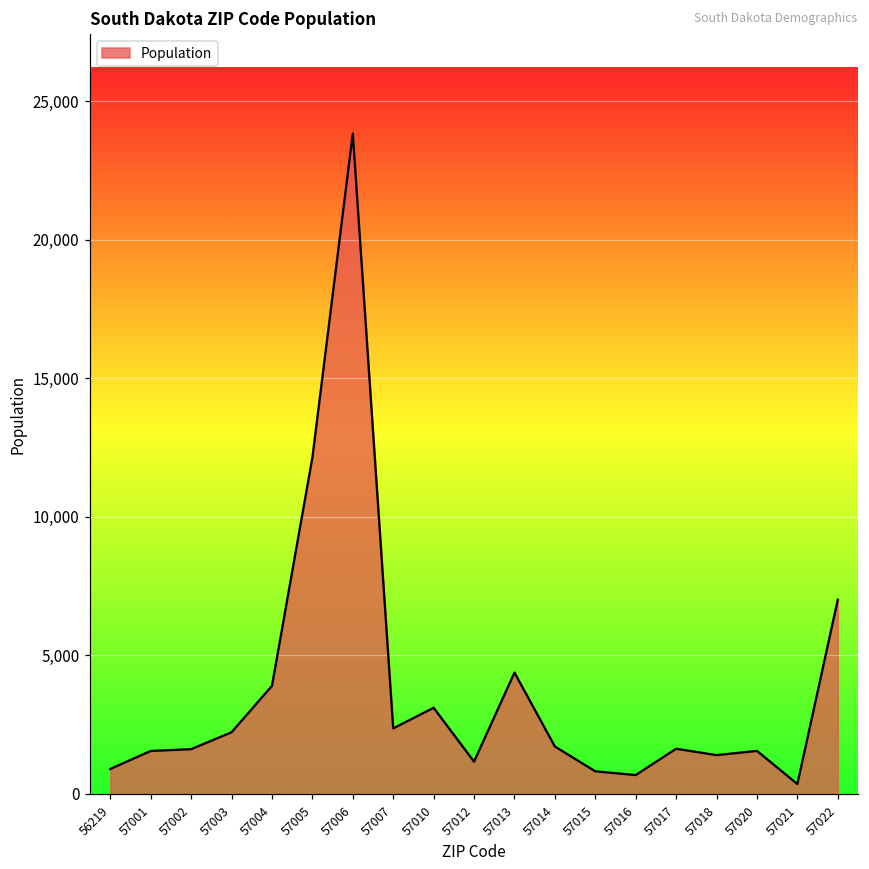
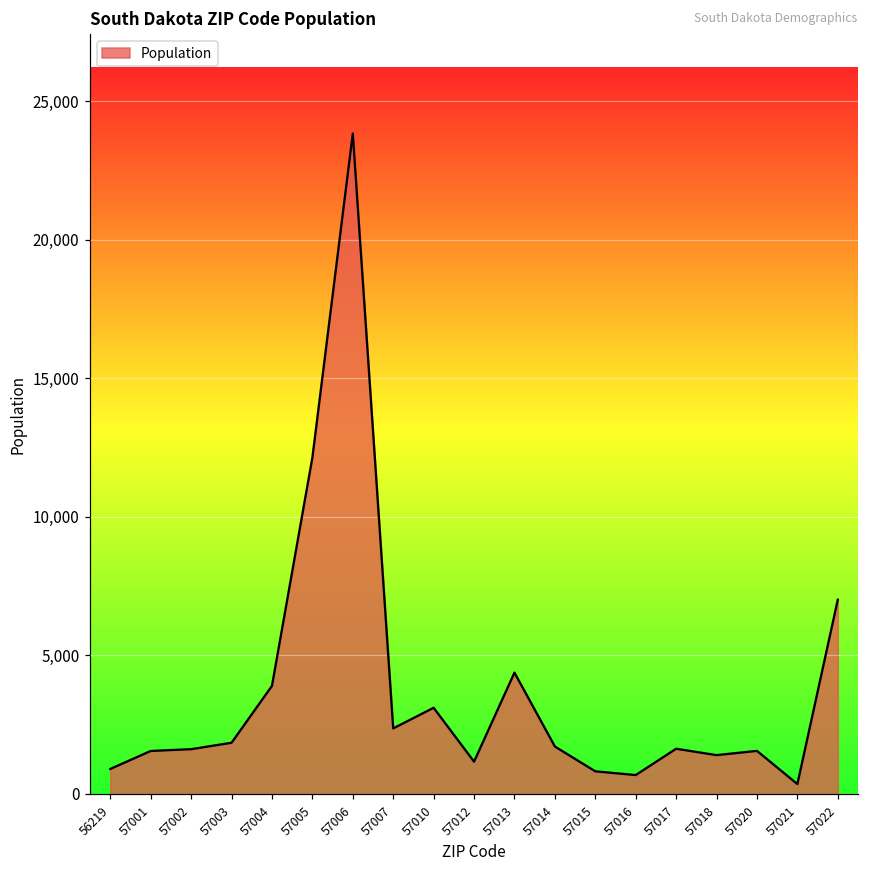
  {
    "56219": "900",
    "57001": "1,600",
    "57002": "1,600",
-   "57003": "2,200",
+   "57003": "1,800",
    "57004": "3,900",
    "57005": "12,100",
    "57006": "23,800",
    "57007": "2,400",
    "57010": "3,100",
    "57012": "1,200",
    "57013": "4,400",
    "57014": "1,700",
    "57015": "800",
    "57016": "700",
    "57017": "1,600",
    "57018": "1,400",
    "57020": "1,600",
    "57021": "400",
    "57022": "7,000"
  }
